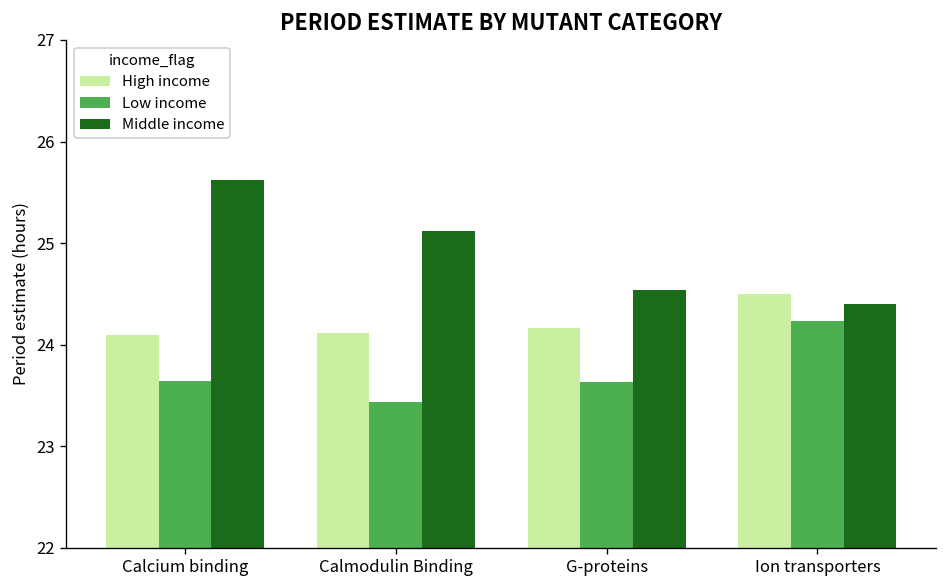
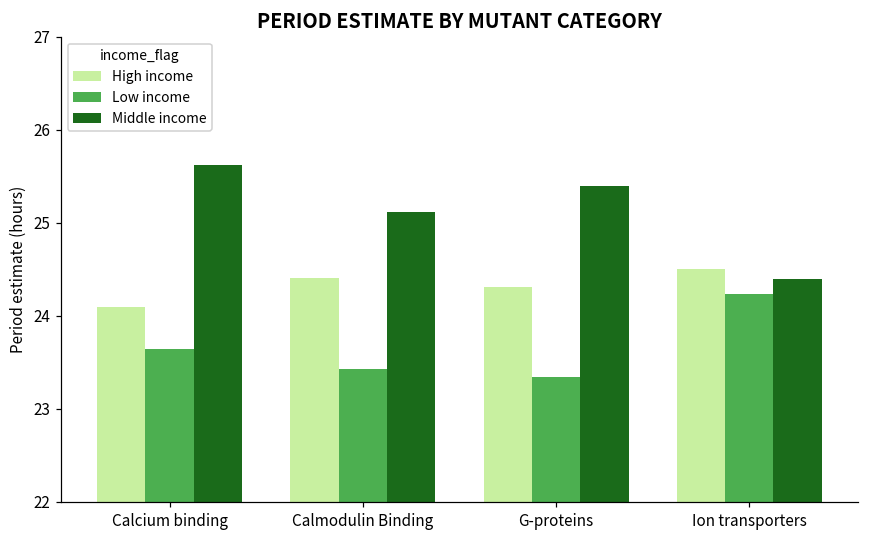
  {
    "High income": {
      "Calcium binding": 24.1,
-     "Calmodulin Binding": 24.1,
-     "G-proteins": 24.2,
+     "Calmodulin Binding": 24.4,
+     "G-proteins": 24.3,
      "Ion transporters": 24.5
    },
    "Low income": {
      "Calcium binding": 23.6,
      "Calmodulin Binding": 23.4,
-     "G-proteins": 23.6,
+     "G-proteins": 23.3,
      "Ion transporters": 24.2
    },
    "Middle income": {
      "Calcium binding": 25.6,
      "Calmodulin Binding": 25.1,
-     "G-proteins": 24.5,
+     "G-proteins": 25.4,
      "Ion transporters": 24.4
    }
  }
